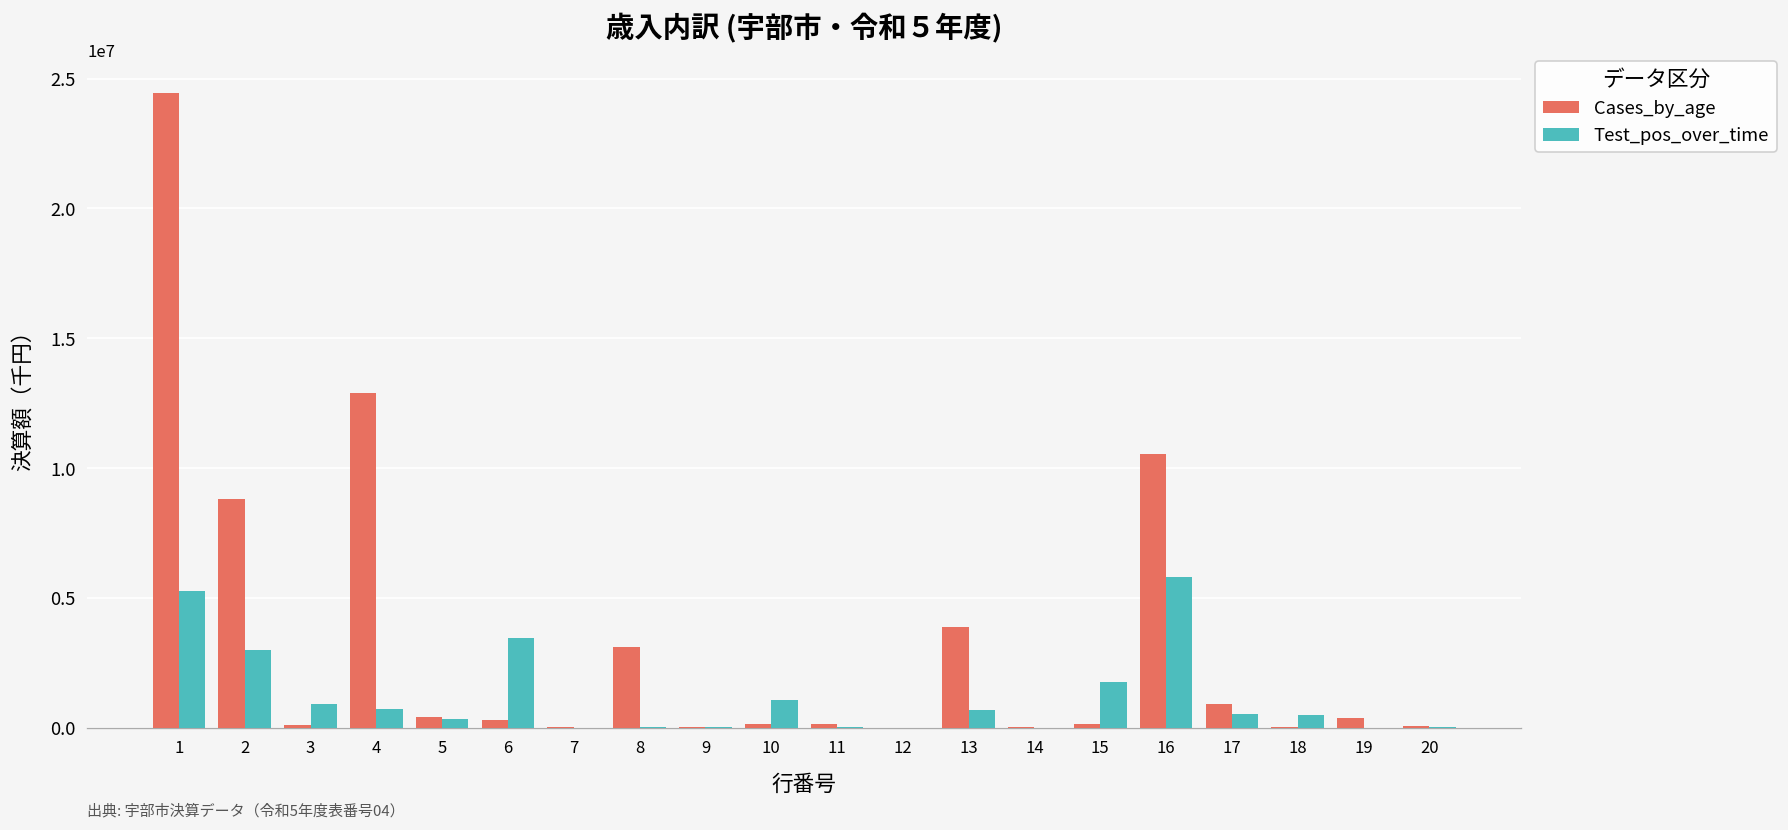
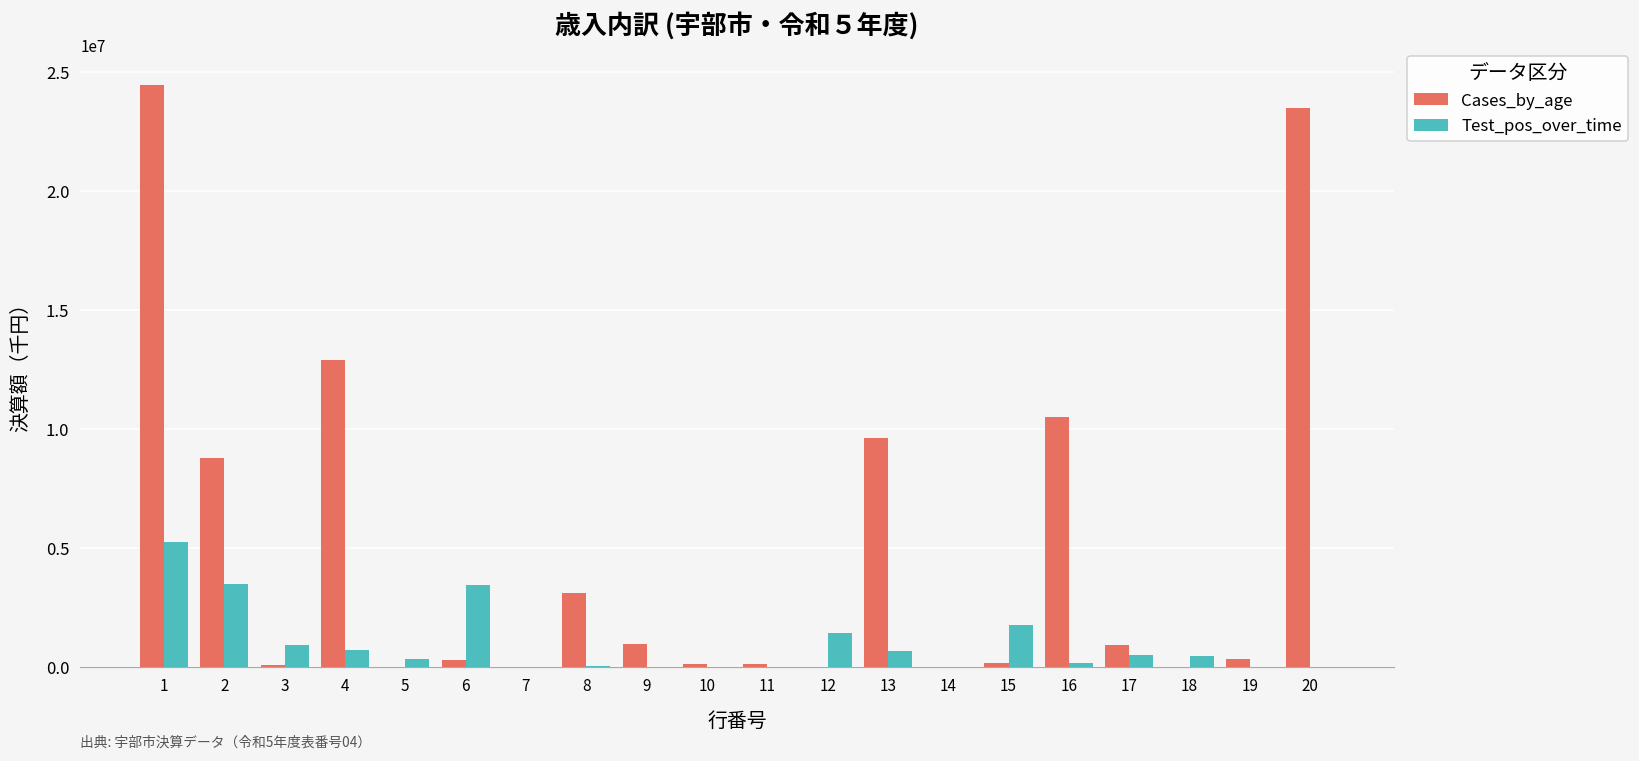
  {
    "Cases_by_age": {
      "1": 24500000,
      "2": 8800000,
      "4": 12900000,
-     "5": 400000,
+     "5": 0,
      "6": 300000,
      "8": 3100000,
-     "9": 0,
+     "9": 1000000,
      "10": 100000,
      "11": 200000,
      "12": 0,
-     "13": 3900000,
+     "13": 9600000,
      "15": 200000,
      "16": 10500000,
      "17": 900000,
      "19": 400000,
-     "20": 100000
+     "20": 23500000
    },
    "Test_pos_over_time": {
      "1": 5300000,
-     "2": 3000000,
+     "2": 3500000,
      "3": 900000,
      "4": 700000,
      "5": 300000,
      "6": 3400000,
      "7": 0,
-     "10": 1100000,
-     "12": 0,
+     "10": 0,
+     "12": 1400000,
      "13": 700000,
      "14": 0,
      "15": 1800000,
-     "16": 5800000,
+     "16": 200000,
      "17": 500000,
      "18": 500000,
      "19": 0
    }
  }
